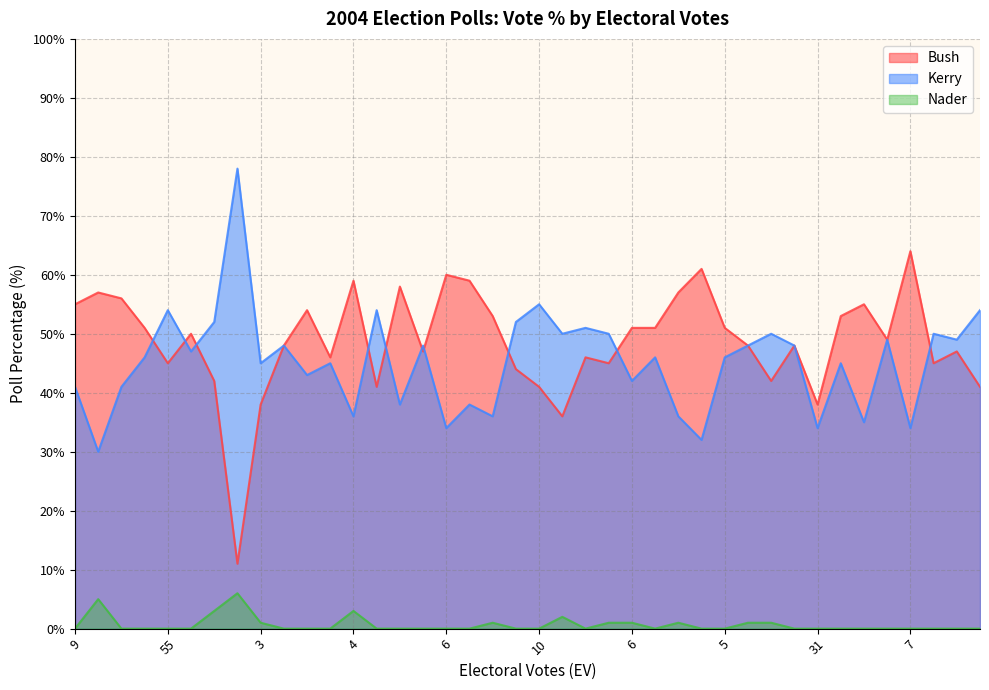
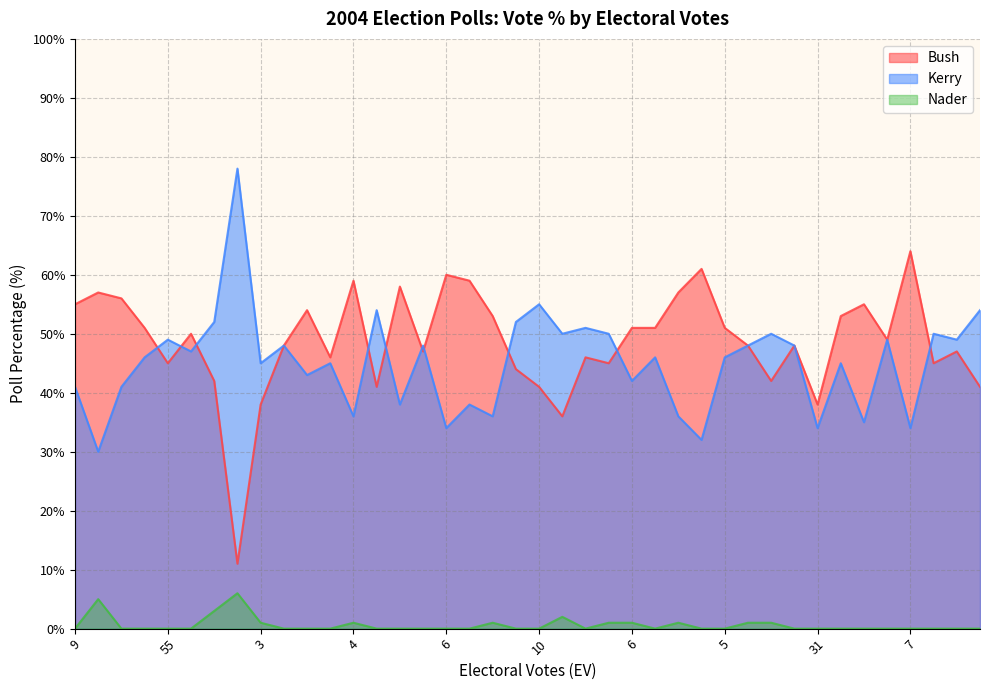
  {
    "Bush": {
      "55": "45%",
      "4": "59%"
    },
    "Kerry": {
-     "55": "54%",
+     "55": "49%",
      "4": "36%"
    },
    "Nader": {
      "55": "0%",
-     "4": "3%"
+     "4": "1%"
    }
  }
